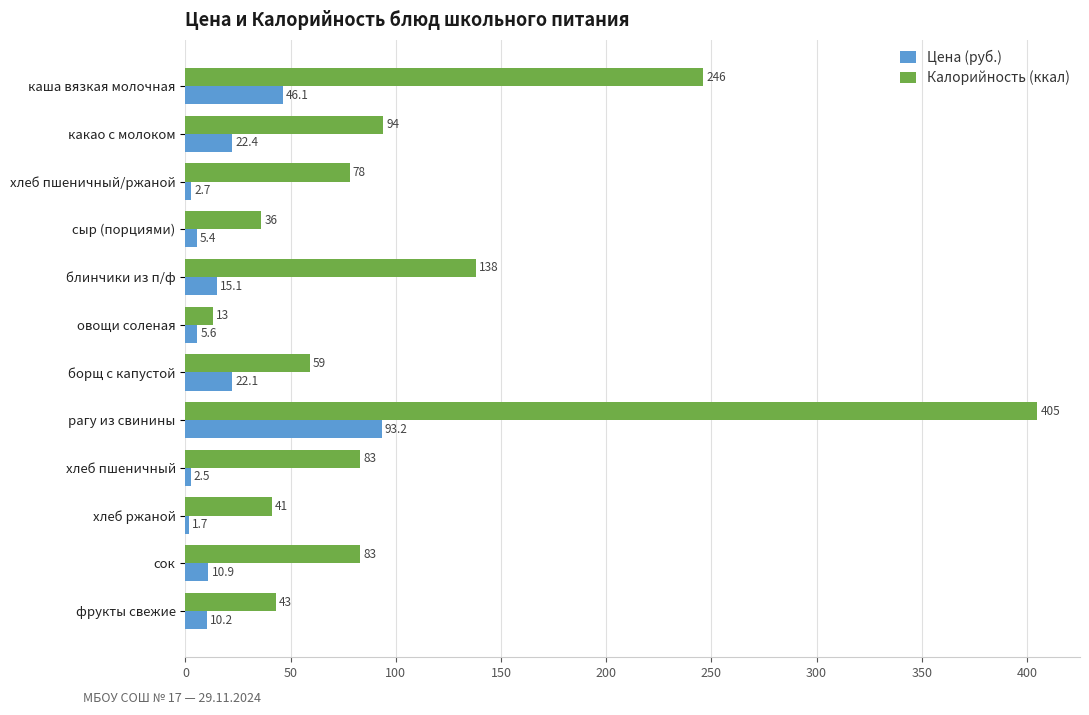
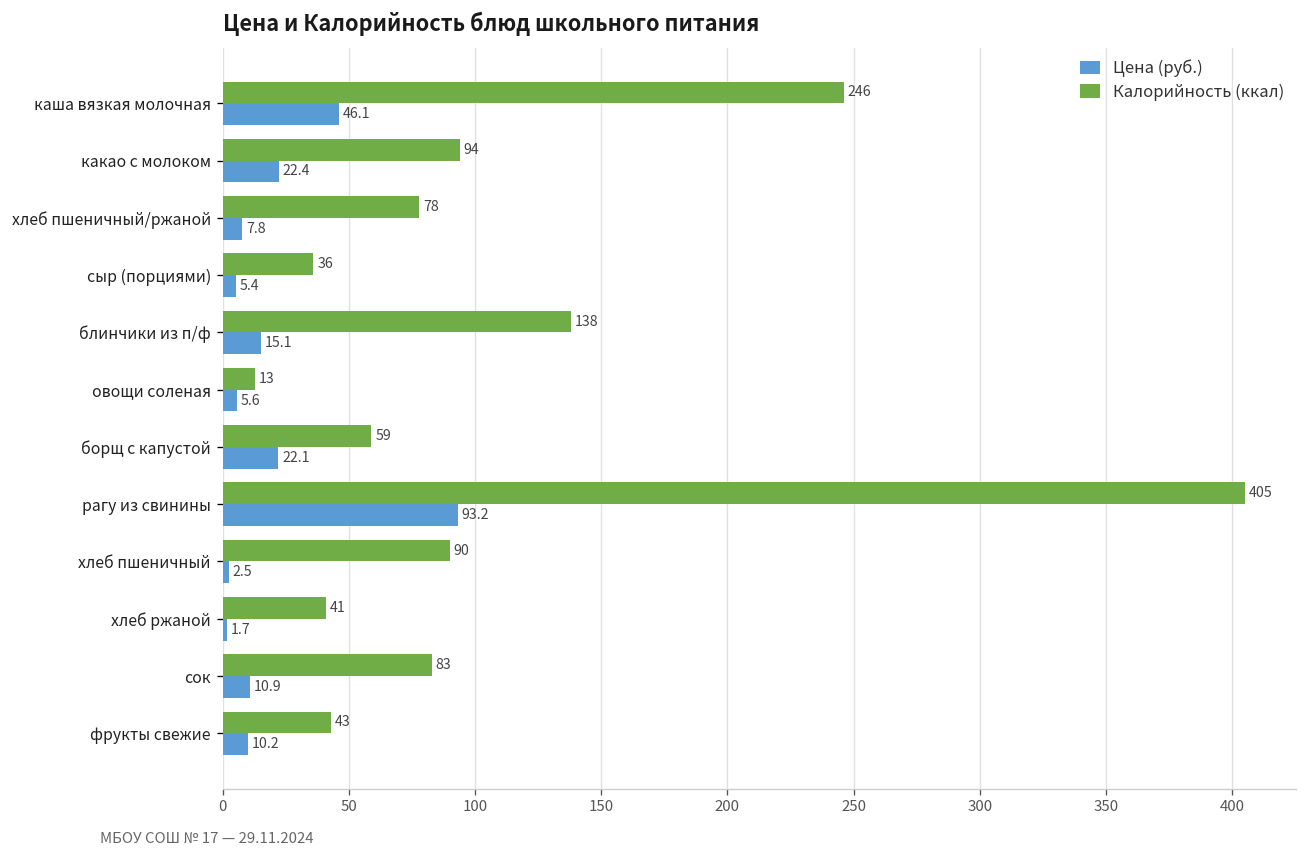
  {
    "Цена (руб.)": {
      "каша вязкая молочная": 46.1,
      "какао с молоком": 22.4,
-     "хлеб пшеничный/ржаной": 2.7,
+     "хлеб пшеничный/ржаной": 7.8,
      "сыр (порциями)": 5.4,
      "блинчики из п/ф": 15.1,
      "овощи соленая": 5.6,
      "борщ с капустой": 22.1,
      "рагу из свинины": 93.2,
      "хлеб пшеничный": 2.5,
      "хлеб ржаной": 1.7,
      "сок": 10.9,
      "фрукты свежие": 10.2
    },
    "Калорийность (ккал)": {
      "каша вязкая молочная": 246,
      "какао с молоком": 94,
      "хлеб пшеничный/ржаной": 78,
      "сыр (порциями)": 36,
      "блинчики из п/ф": 138,
      "овощи соленая": 13,
      "борщ с капустой": 59,
      "рагу из свинины": 405,
-     "хлеб пшеничный": 83,
+     "хлеб пшеничный": 90,
      "хлеб ржаной": 41,
      "сок": 83,
      "фрукты свежие": 43
    }
  }
